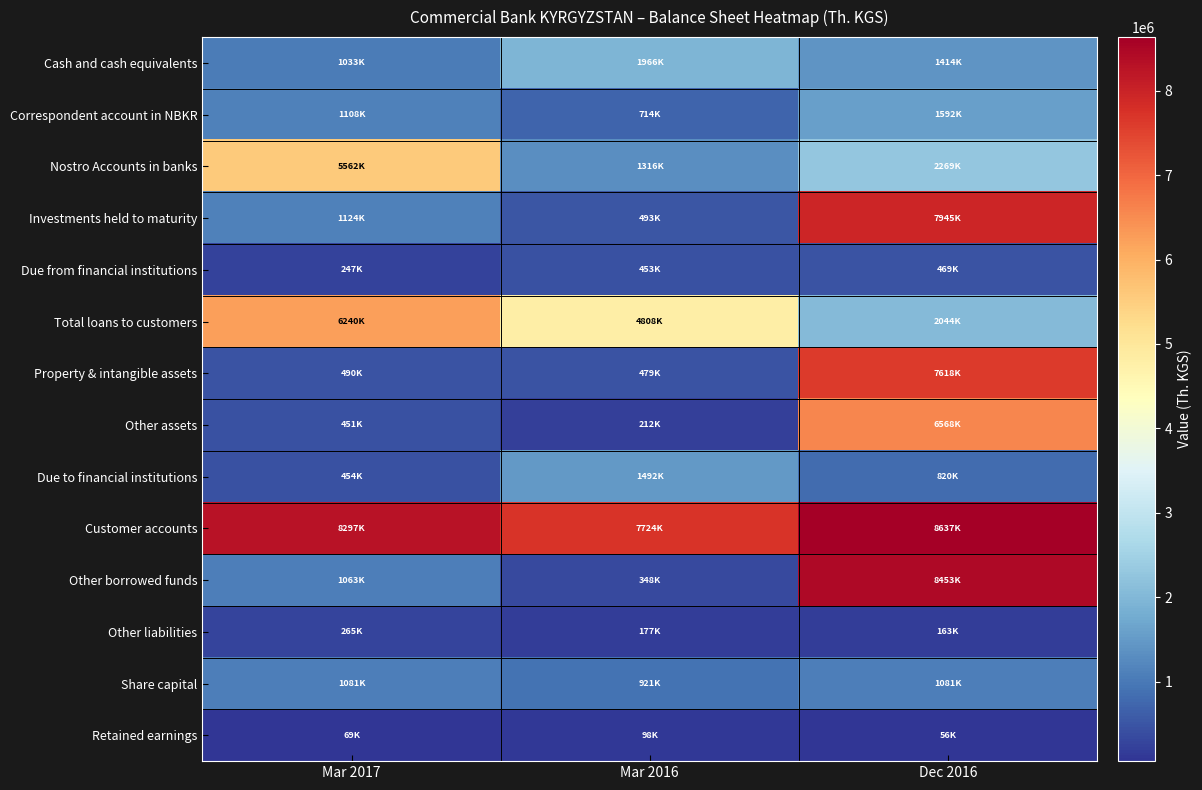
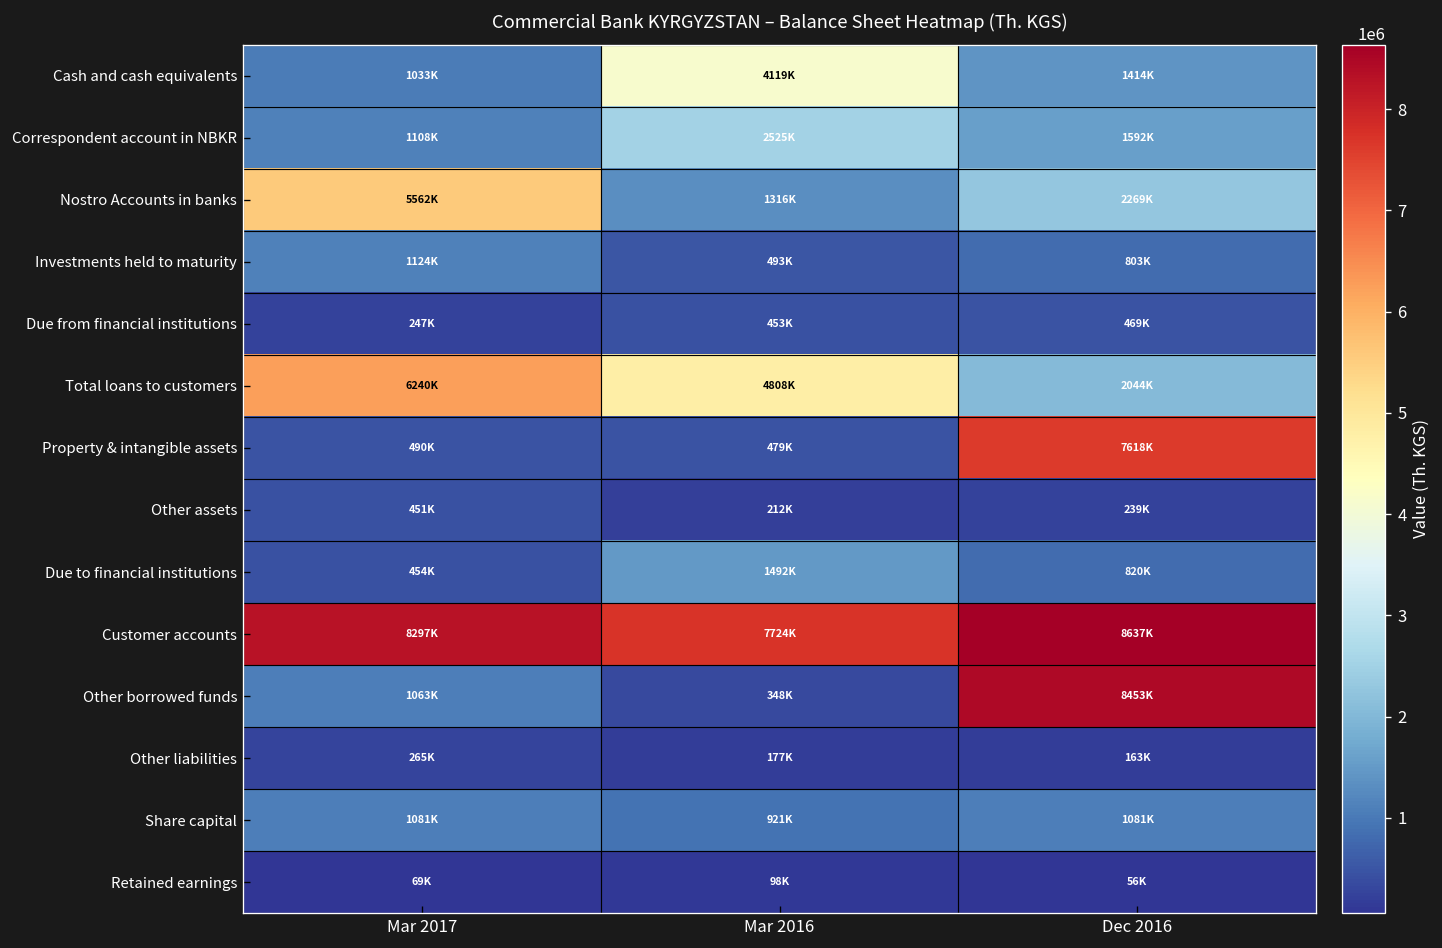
  {
    "Cash and cash equivalents": {
      "Mar 2017": "1033K",
-     "Mar 2016": "1966K",
+     "Mar 2016": "4119K",
      "Dec 2016": "1414K"
    },
    "Correspondent account in NBKR": {
      "Mar 2017": "1108K",
-     "Mar 2016": "714K",
+     "Mar 2016": "2525K",
      "Dec 2016": "1592K"
    },
    "Nostro Accounts in banks": {
      "Mar 2017": "5562K",
      "Mar 2016": "1316K",
      "Dec 2016": "2269K"
    },
    "Investments held to maturity": {
      "Mar 2017": "1124K",
      "Mar 2016": "493K",
-     "Dec 2016": "7945K"
+     "Dec 2016": "803K"
    },
    "Due from financial institutions": {
      "Mar 2017": "247K",
      "Mar 2016": "453K",
      "Dec 2016": "469K"
    },
    "Total loans to customers": {
      "Mar 2017": "6240K",
      "Mar 2016": "4808K",
      "Dec 2016": "2044K"
    },
    "Property & intangible assets": {
      "Mar 2017": "490K",
      "Mar 2016": "479K",
      "Dec 2016": "7618K"
    },
    "Other assets": {
      "Mar 2017": "451K",
      "Mar 2016": "212K",
-     "Dec 2016": "6568K"
+     "Dec 2016": "239K"
    },
    "Due to financial institutions": {
      "Mar 2017": "454K",
      "Mar 2016": "1492K",
      "Dec 2016": "820K"
    },
    "Customer accounts": {
      "Mar 2017": "8297K",
      "Mar 2016": "7724K",
      "Dec 2016": "8637K"
    },
    "Other borrowed funds": {
      "Mar 2017": "1063K",
      "Mar 2016": "348K",
      "Dec 2016": "8453K"
    },
    "Other liabilities": {
      "Mar 2017": "265K",
      "Mar 2016": "177K",
      "Dec 2016": "163K"
    },
    "Share capital": {
      "Mar 2017": "1081K",
      "Mar 2016": "921K",
      "Dec 2016": "1081K"
    },
    "Retained earnings": {
      "Mar 2017": "69K",
      "Mar 2016": "98K",
      "Dec 2016": "56K"
    }
  }
